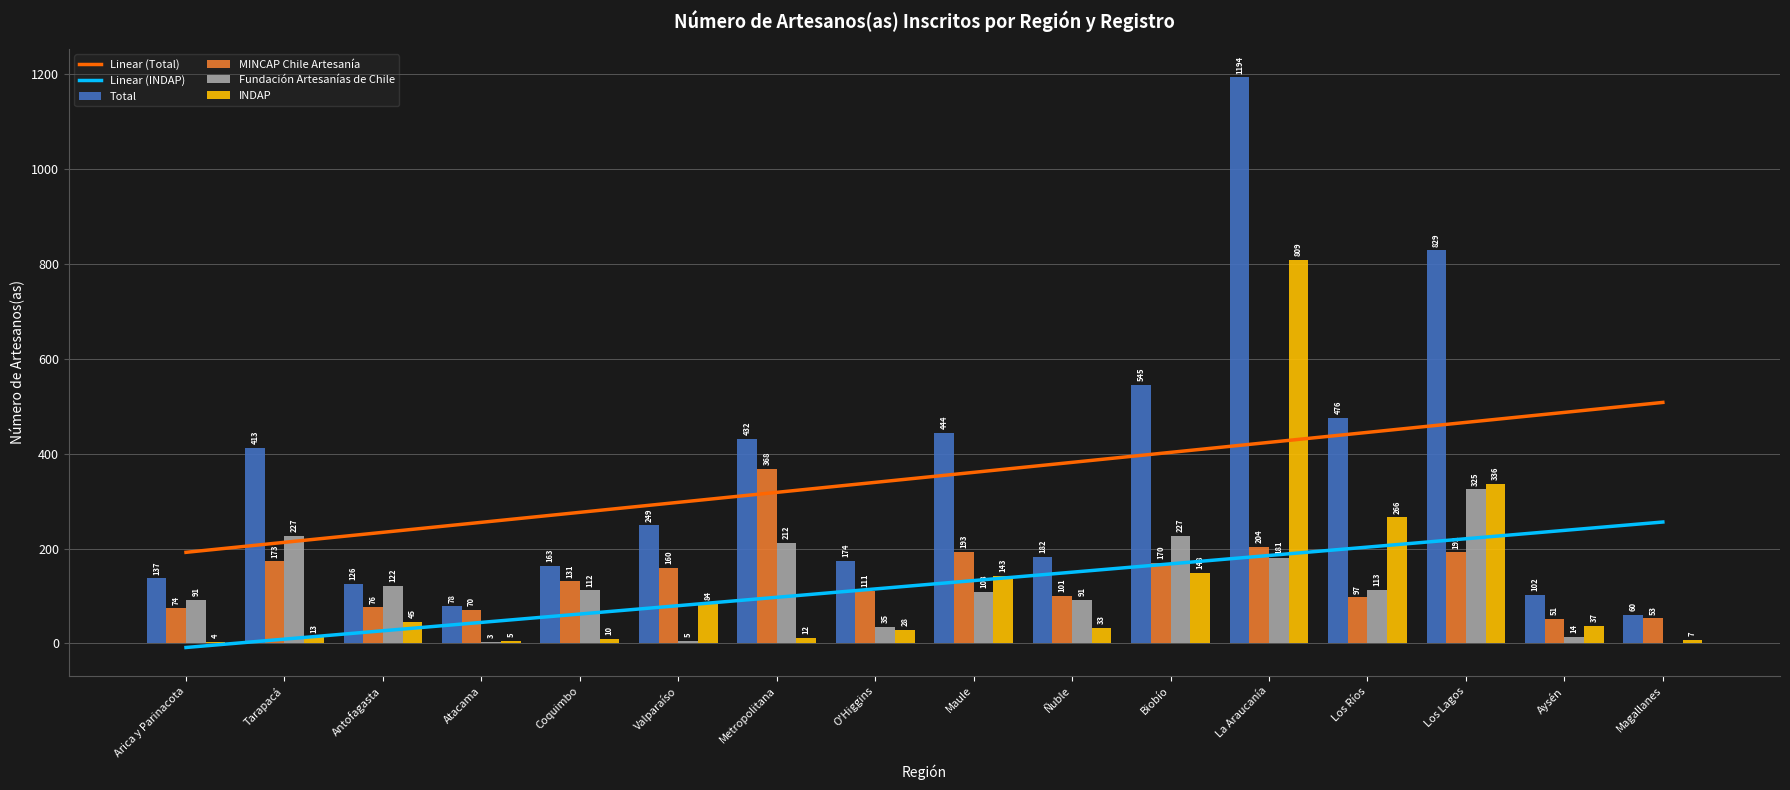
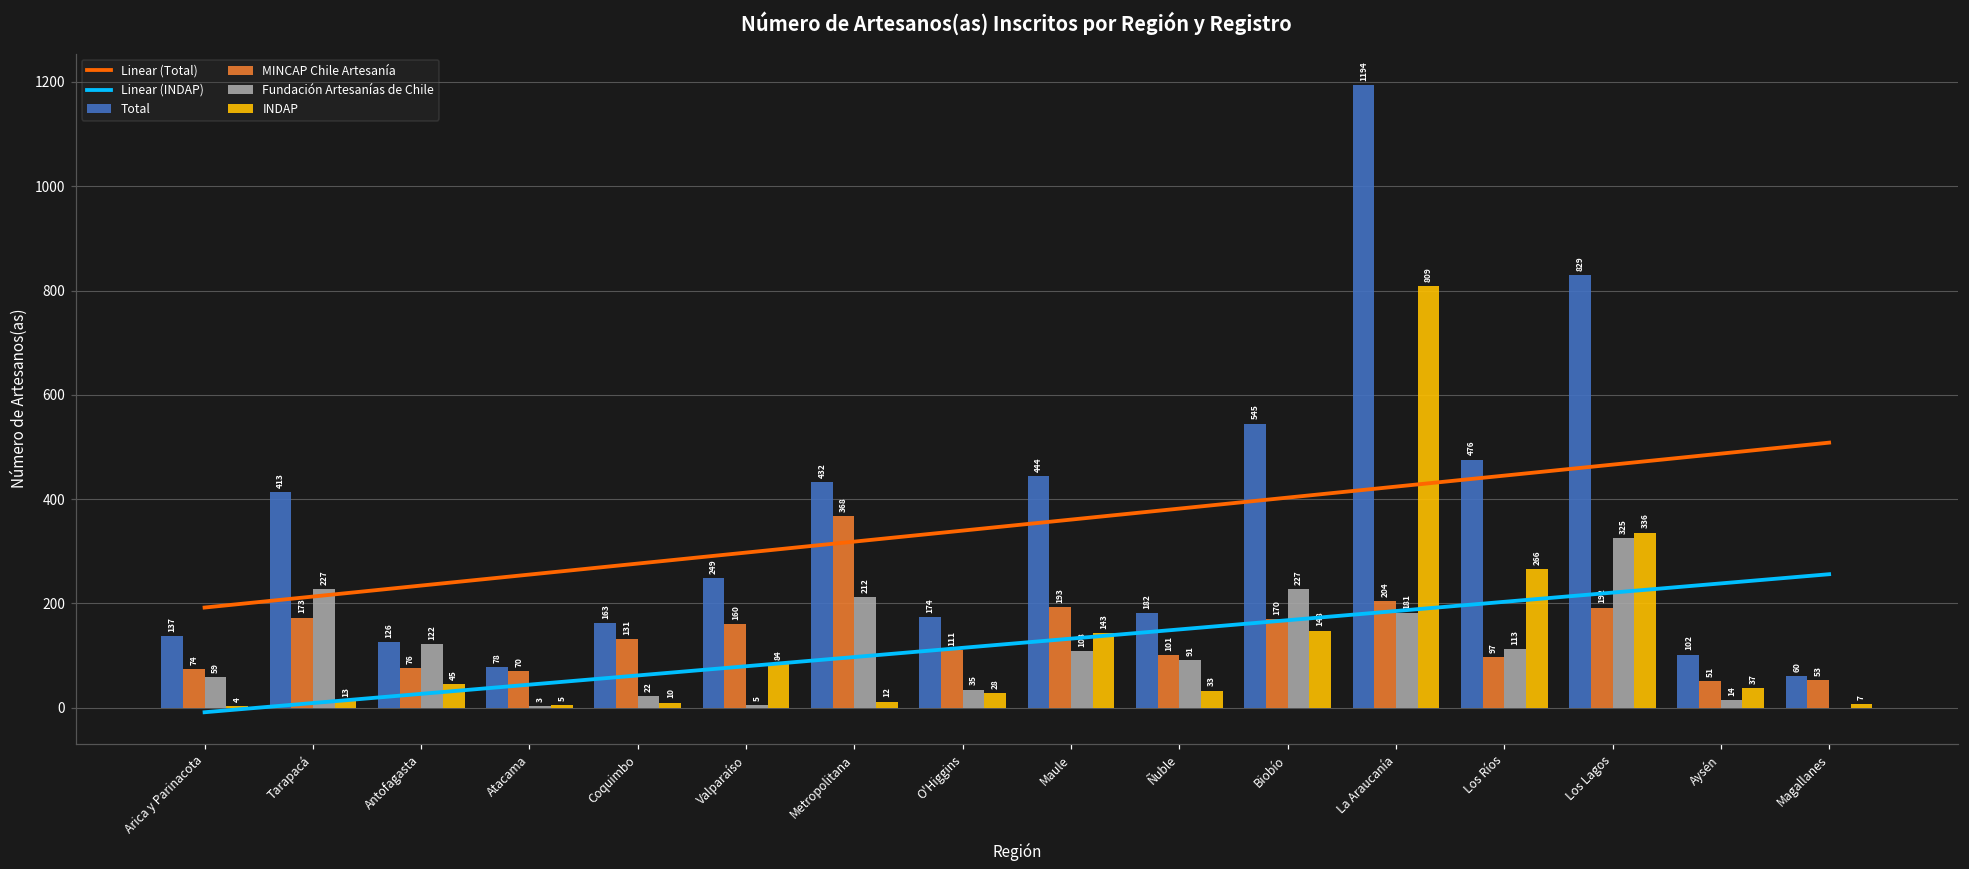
  {
    "Total": {
      "Arica y Parinacota": 137,
      "Tarapacá": 413,
      "Antofagasta": 126,
      "Atacama": 78,
      "Coquimbo": 163,
      "Valparaíso": 249,
      "Metropolitana": 432,
      "O'Higgins": 174,
      "Maule": 444,
      "Ñuble": 182,
      "Biobío": 545,
      "La Araucanía": 1194,
      "Los Ríos": 476,
      "Los Lagos": 829,
      "Aysén": 102,
      "Magallanes": 60
    },
    "Linear (INDAP)": {
      "Arica y Parinacota": -10,
      "Tarapacá": 10,
      "Antofagasta": 30,
      "Atacama": 40,
      "Coquimbo": 60,
      "Valparaíso": 80,
      "Metropolitana": 100,
      "O'Higgins": 110,
      "Maule": 130,
      "Ñuble": 150,
      "Biobío": 170,
      "La Araucanía": 190,
      "Los Ríos": 200,
      "Los Lagos": 220,
      "Aysén": 240,
      "Magallanes": 260
    },
    "Fundación Artesanías de Chile": {
-     "Arica y Parinacota": 91,
+     "Arica y Parinacota": 59,
      "Tarapacá": 227,
      "Antofagasta": 122,
      "Atacama": 3,
-     "Coquimbo": 112,
+     "Coquimbo": 22,
      "Valparaíso": 5,
      "Metropolitana": 212,
      "O'Higgins": 35,
      "Maule": 108,
      "Ñuble": 91,
      "Biobío": 227,
      "La Araucanía": 181,
      "Los Ríos": 113,
      "Los Lagos": 325,
      "Aysén": 14
    },
    "INDAP": {
      "Arica y Parinacota": 4,
      "Tarapacá": 13,
      "Antofagasta": 45,
      "Atacama": 5,
      "Coquimbo": 10,
      "Valparaíso": 84,
      "Metropolitana": 12,
      "O'Higgins": 28,
      "Maule": 143,
      "Ñuble": 33,
      "Biobío": 148,
      "La Araucanía": 809,
      "Los Ríos": 266,
      "Los Lagos": 336,
      "Aysén": 37,
      "Magallanes": 7
    }
  }
